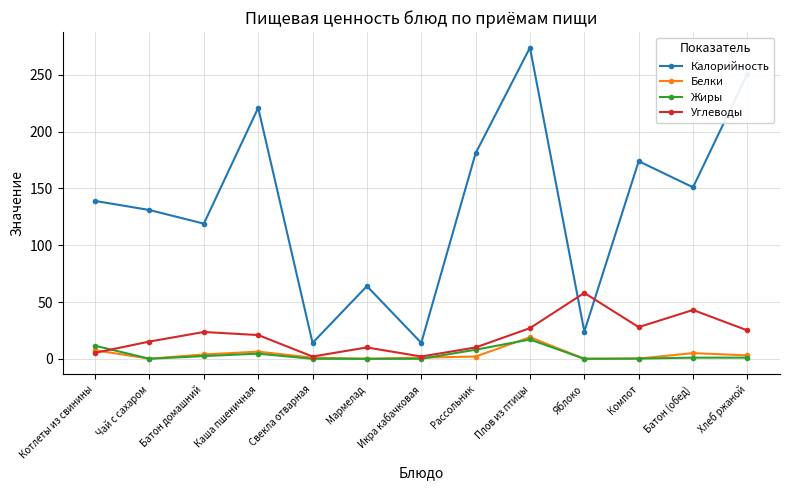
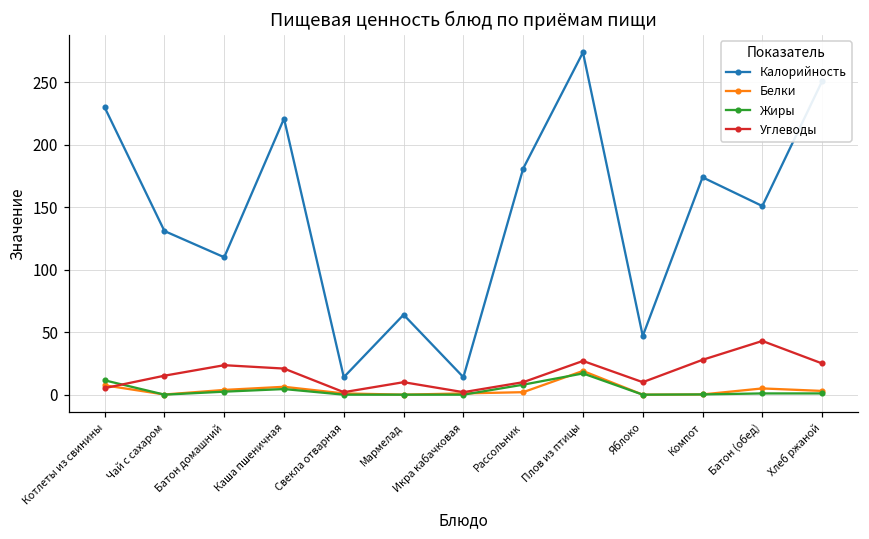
  {
    "Калорийность": {
-     "Котлеты из свинины": 139,
+     "Котлеты из свинины": 230,
      "Чай с сахаром": 131,
-     "Батон домашний": 119,
+     "Батон домашний": 110,
      "Каша пшеничная": 221,
      "Свекла отварная": 14,
      "Мармелад": 64,
      "Икра кабачковая": 14,
      "Рассольник": 181,
      "Плов из птицы": 274,
-     "Яблоко": 24,
+     "Яблоко": 47,
      "Компот": 174,
      "Батон (обед)": 151
    },
    "Белки": {
      "Рассольник": 2,
      "Батон (обед)": 5
    },
    "Жиры": {
      "Котлеты из свинины": 11,
      "Батон (обед)": 1
    },
    "Углеводы": {
      "Чай с сахаром": 15,
      "Батон домашний": 24,
      "Каша пшеничная": 21,
      "Мармелад": 10,
      "Плов из птицы": 27,
-     "Яблоко": 58,
+     "Яблоко": 10,
      "Компот": 28,
      "Батон (обед)": 43,
      "Хлеб ржаной": 25
    }
  }
